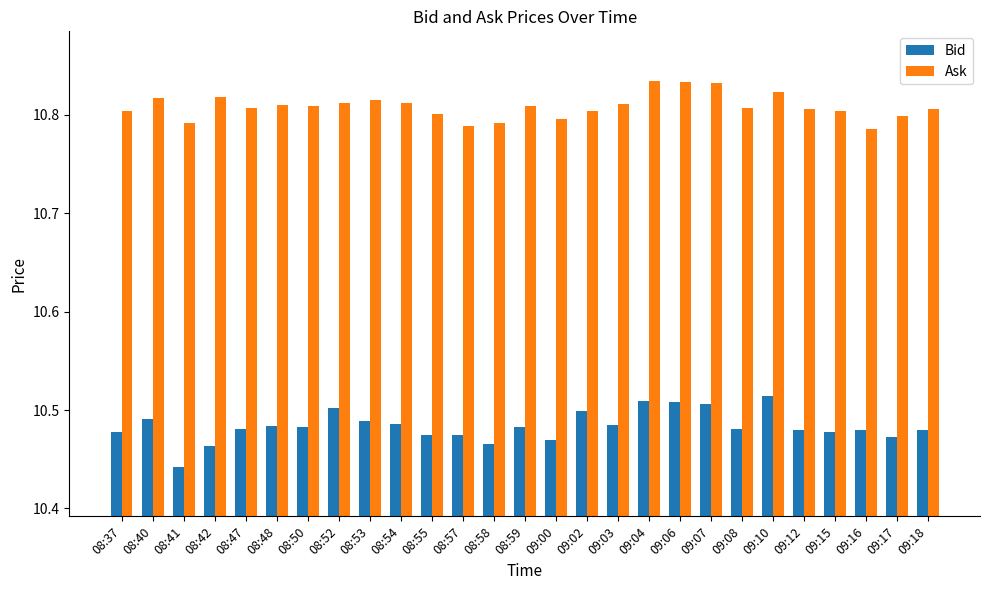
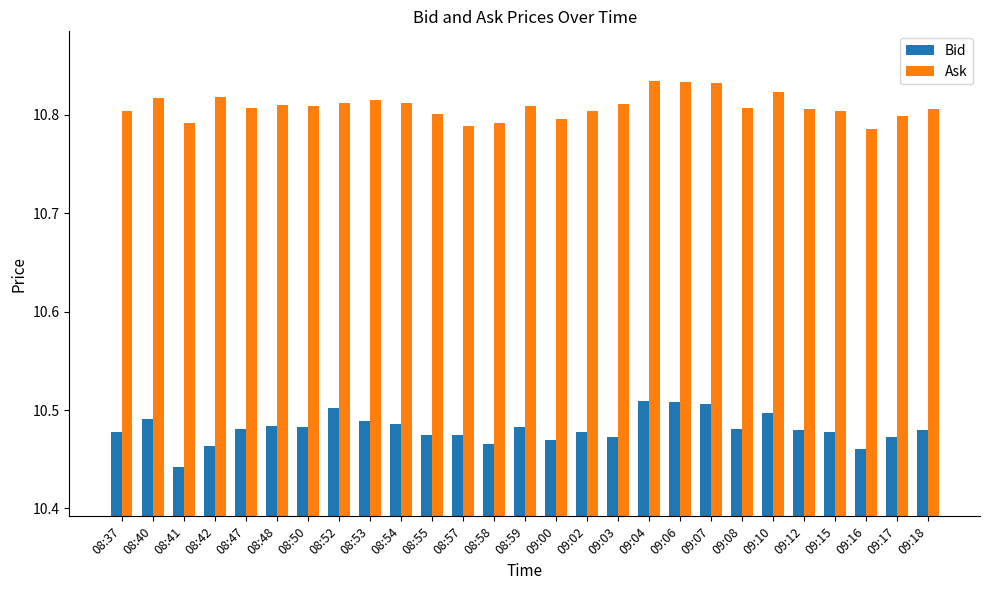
  {
    "Bid": {
      "08:37": 10.48,
      "08:40": 10.49,
      "08:41": 10.44,
      "08:42": 10.46,
      "08:47": 10.48,
      "08:48": 10.48,
      "08:50": 10.48,
      "08:52": 10.50,
      "08:53": 10.49,
      "08:54": 10.49,
      "08:55": 10.48,
      "08:57": 10.48,
      "08:58": 10.47,
      "08:59": 10.48,
      "09:00": 10.47,
-     "09:02": 10.50,
-     "09:03": 10.49,
+     "09:02": 10.48,
+     "09:03": 10.47,
      "09:04": 10.51,
      "09:06": 10.51,
      "09:07": 10.51,
      "09:08": 10.48,
-     "09:10": 10.51,
+     "09:10": 10.50,
      "09:12": 10.48,
      "09:15": 10.48,
-     "09:16": 10.48,
+     "09:16": 10.46,
      "09:17": 10.47,
      "09:18": 10.48
    },
    "Ask": {
      "08:37": 10.80,
      "08:40": 10.82,
      "08:41": 10.79,
      "08:42": 10.82,
      "08:47": 10.81,
      "08:48": 10.81,
      "08:50": 10.81,
      "08:52": 10.81,
      "08:53": 10.82,
      "08:54": 10.81,
      "08:55": 10.80,
      "08:57": 10.79,
      "08:58": 10.79,
      "08:59": 10.81,
      "09:00": 10.80,
      "09:02": 10.80,
      "09:03": 10.81,
      "09:04": 10.84,
      "09:06": 10.83,
      "09:07": 10.83,
      "09:08": 10.81,
      "09:10": 10.82,
      "09:12": 10.81,
      "09:15": 10.80,
      "09:16": 10.79,
      "09:17": 10.80,
      "09:18": 10.81
    }
  }
